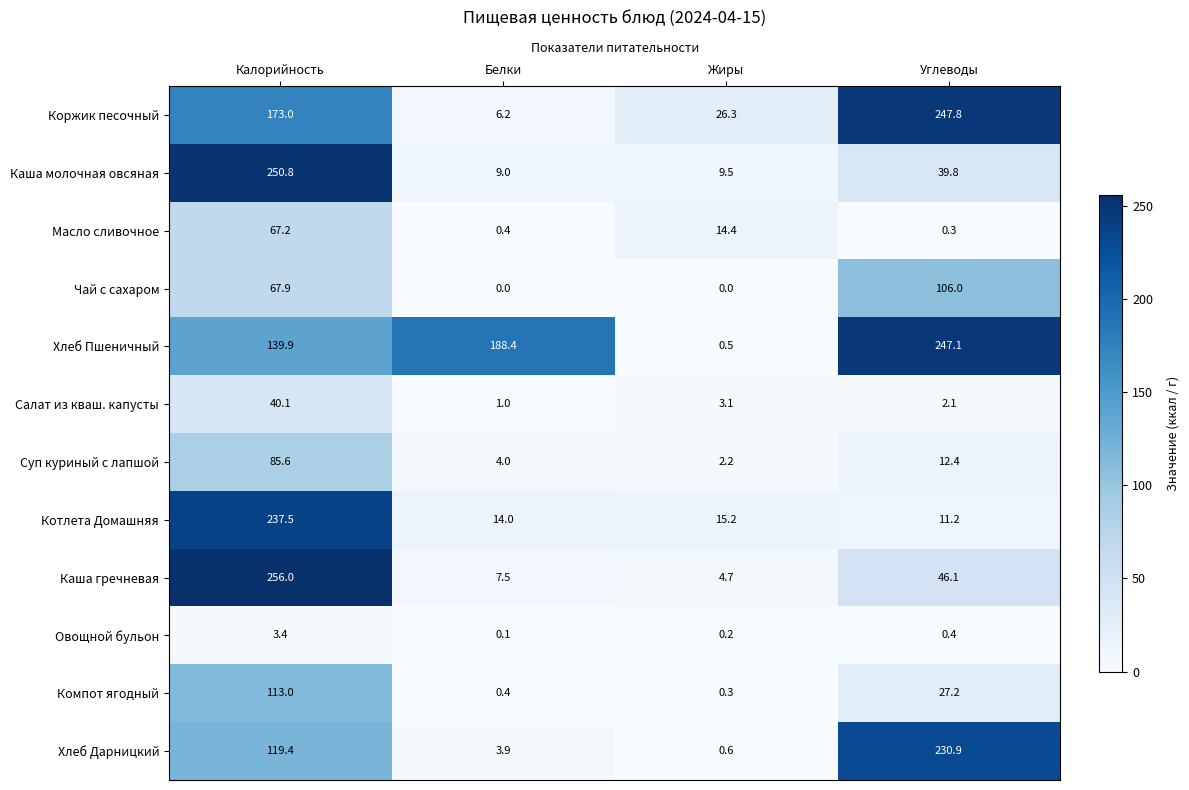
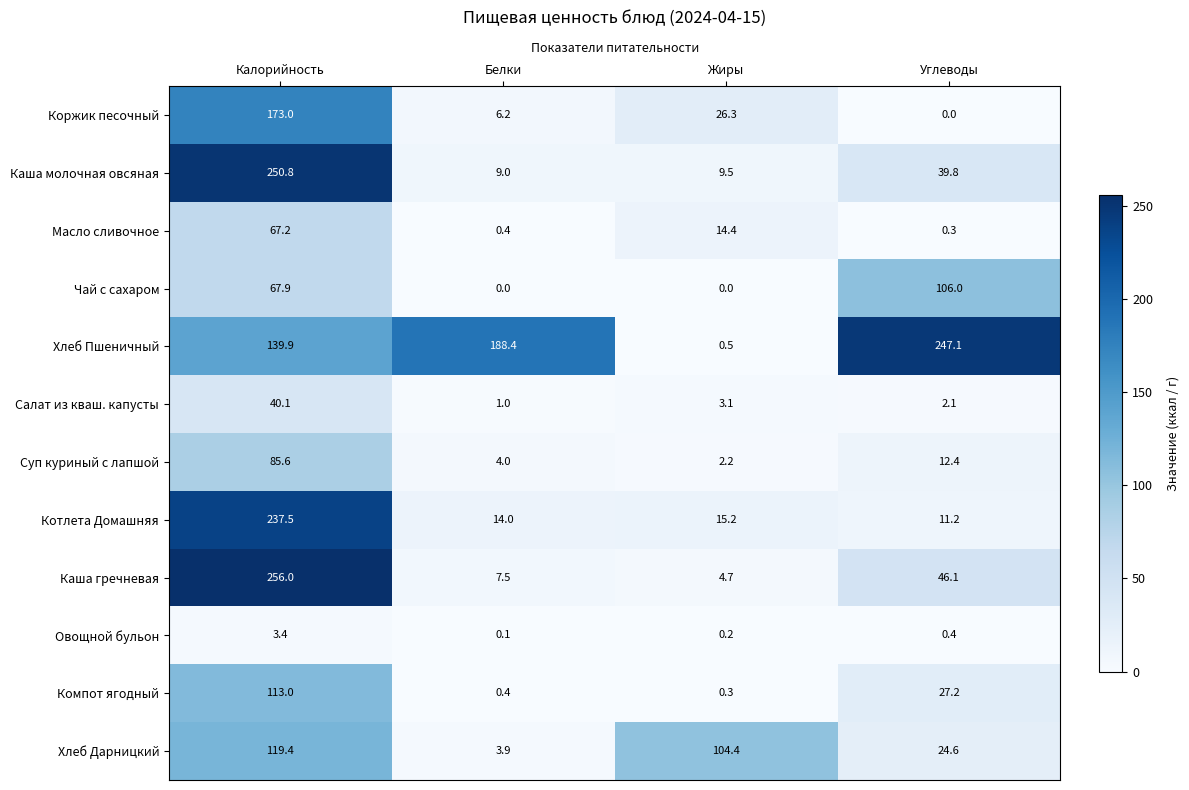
  {
    "Коржик песочный": {
      "Калорийность": 173.0,
      "Белки": 6.2,
      "Жиры": 26.3,
-     "Углеводы": 247.8
+     "Углеводы": 0.0
    },
    "Каша молочная овсяная": {
      "Калорийность": 250.8,
      "Белки": 9.0,
      "Жиры": 9.5,
      "Углеводы": 39.8
    },
    "Масло сливочное": {
      "Калорийность": 67.2,
      "Белки": 0.4,
      "Жиры": 14.4,
      "Углеводы": 0.3
    },
    "Чай с сахаром": {
      "Калорийность": 67.9,
      "Белки": 0.0,
      "Жиры": 0.0,
      "Углеводы": 106.0
    },
    "Хлеб Пшеничный": {
      "Калорийность": 139.9,
      "Белки": 188.4,
      "Жиры": 0.5,
      "Углеводы": 247.1
    },
    "Салат из кваш. капусты": {
      "Калорийность": 40.1,
      "Белки": 1.0,
      "Жиры": 3.1,
      "Углеводы": 2.1
    },
    "Суп куриный с лапшой": {
      "Калорийность": 85.6,
      "Белки": 4.0,
      "Жиры": 2.2,
      "Углеводы": 12.4
    },
    "Котлета Домашняя": {
      "Калорийность": 237.5,
      "Белки": 14.0,
      "Жиры": 15.2,
      "Углеводы": 11.2
    },
    "Каша гречневая": {
      "Калорийность": 256.0,
      "Белки": 7.5,
      "Жиры": 4.7,
      "Углеводы": 46.1
    },
    "Овощной бульон": {
      "Калорийность": 3.4,
      "Белки": 0.1,
      "Жиры": 0.2,
      "Углеводы": 0.4
    },
    "Компот ягодный": {
      "Калорийность": 113.0,
      "Белки": 0.4,
      "Жиры": 0.3,
      "Углеводы": 27.2
    },
    "Хлеб Дарницкий": {
      "Калорийность": 119.4,
      "Белки": 3.9,
-     "Жиры": 0.6,
-     "Углеводы": 230.9
+     "Жиры": 104.4,
+     "Углеводы": 24.6
    }
  }
